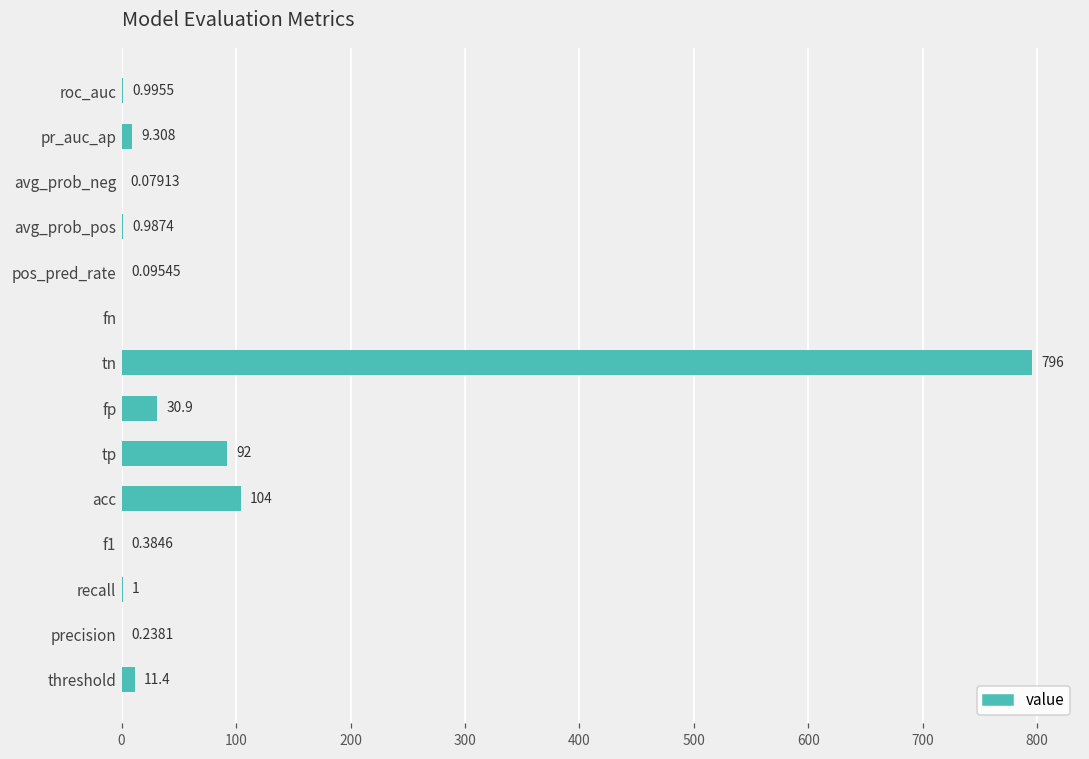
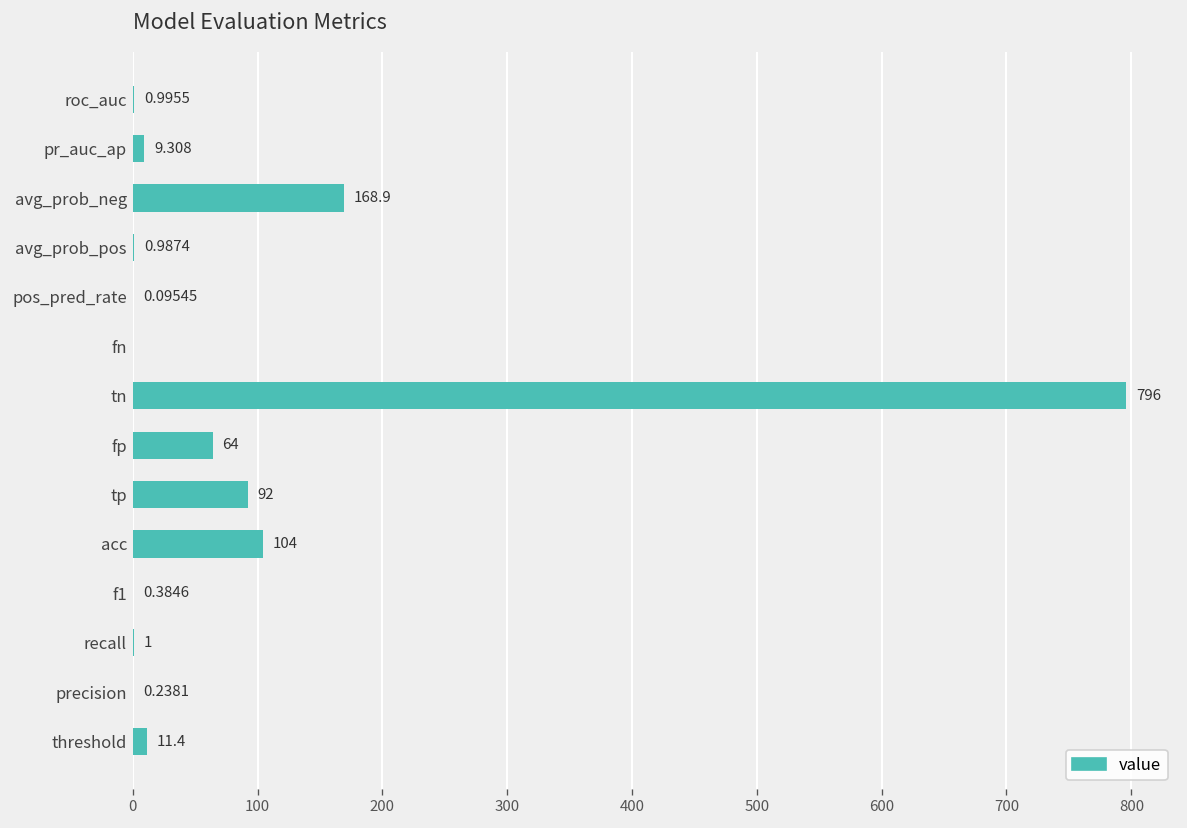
  {
    "roc_auc": 0.9955,
    "pr_auc_ap": 9.308,
-   "avg_prob_neg": 0.07913,
+   "avg_prob_neg": 168.9,
    "avg_prob_pos": 0.9874,
    "pos_pred_rate": 0.09545,
    "tn": 796,
-   "fp": 30.9,
+   "fp": 64,
    "tp": 92,
    "acc": 104,
    "f1": 0.3846,
    "recall": 1,
    "precision": 0.2381,
    "threshold": 11.4
  }
